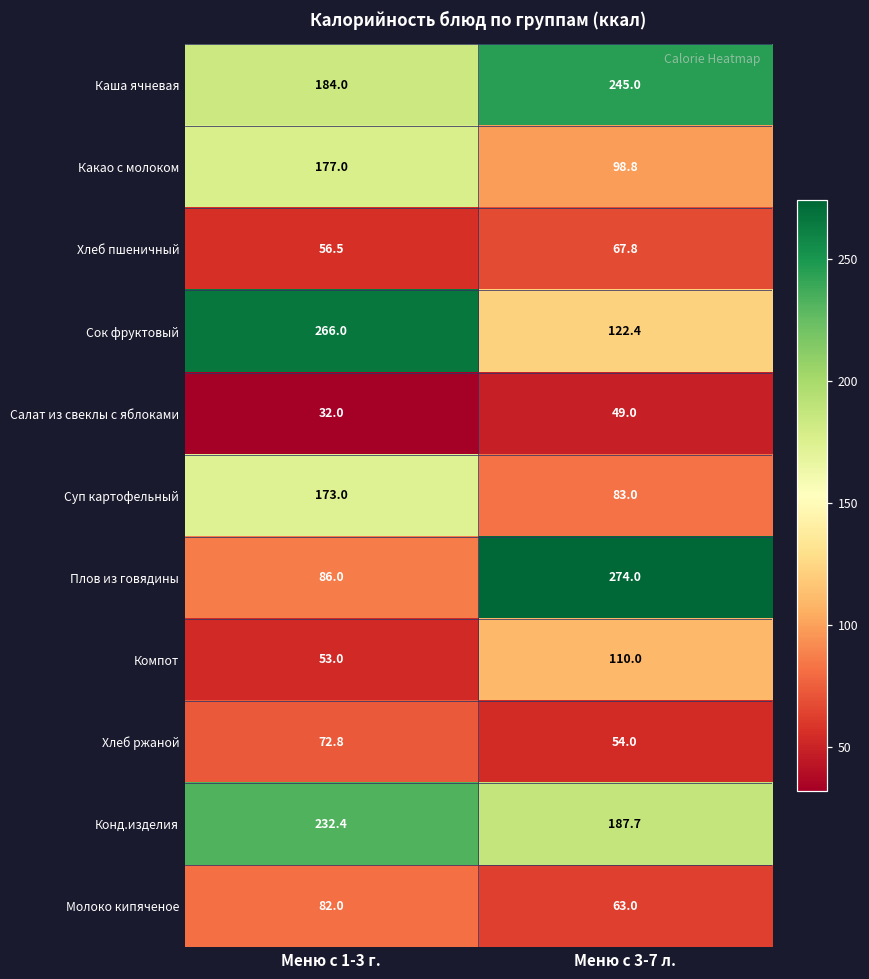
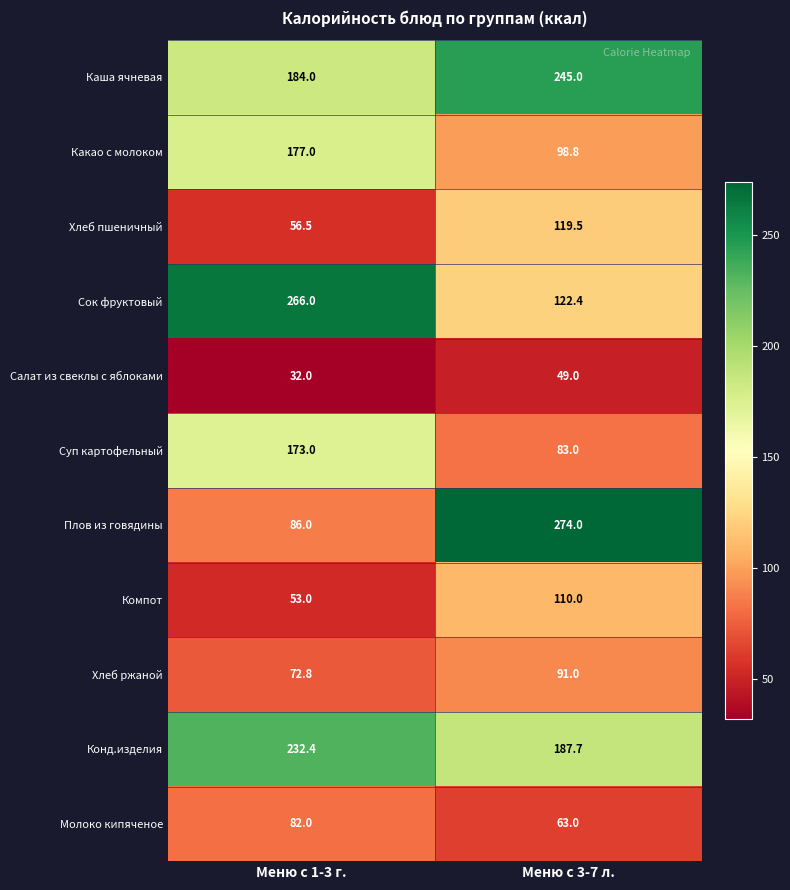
  {
    "Каша ячневая": {
      "Меню с 1-3 г.": 184.0
    },
    "Какао с молоком": {
      "Меню с 1-3 г.": 177.0,
      "Меню с 3-7 л.": 98.8
    },
    "Хлеб пшеничный": {
      "Меню с 1-3 г.": 56.5,
-     "Меню с 3-7 л.": 67.8
+     "Меню с 3-7 л.": 119.5
    },
    "Сок фруктовый": {
      "Меню с 1-3 г.": 266.0,
      "Меню с 3-7 л.": 122.4
    },
    "Салат из свеклы с яблоками": {
      "Меню с 1-3 г.": 32.0,
      "Меню с 3-7 л.": 49.0
    },
    "Суп картофельный": {
      "Меню с 1-3 г.": 173.0,
      "Меню с 3-7 л.": 83.0
    },
    "Плов из говядины": {
      "Меню с 1-3 г.": 86.0,
      "Меню с 3-7 л.": 274.0
    },
    "Компот": {
      "Меню с 1-3 г.": 53.0,
      "Меню с 3-7 л.": 110.0
    },
    "Хлеб ржаной": {
      "Меню с 1-3 г.": 72.8,
-     "Меню с 3-7 л.": 54.0
+     "Меню с 3-7 л.": 91.0
    },
    "Конд.изделия": {
      "Меню с 1-3 г.": 232.4,
      "Меню с 3-7 л.": 187.7
    },
    "Молоко кипяченое": {
      "Меню с 1-3 г.": 82.0,
      "Меню с 3-7 л.": 63.0
    }
  }
